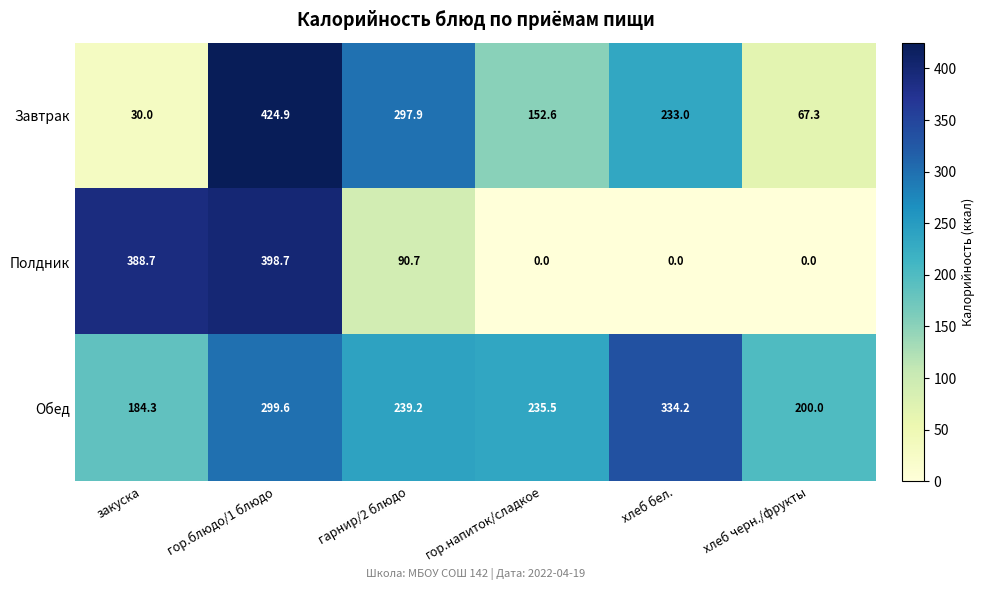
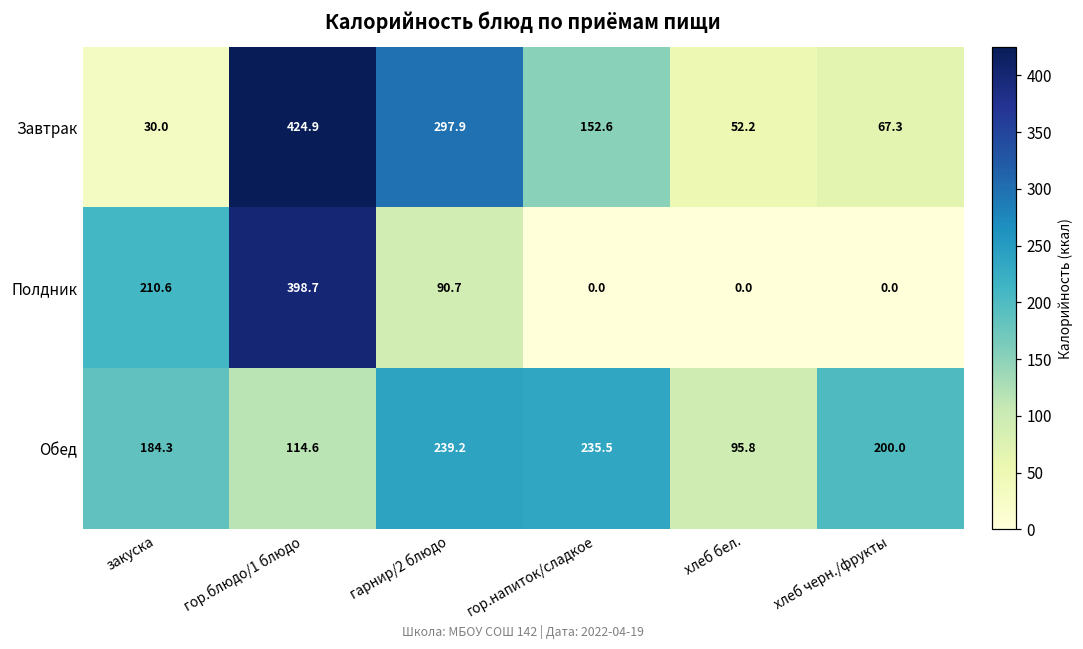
  {
    "Завтрак": {
      "закуска": 30.0,
      "гор.блюдо/1 блюдо": 424.9,
      "гарнир/2 блюдо": 297.9,
      "гор.напиток/сладкое": 152.6,
-     "хлеб бел.": 233.0,
+     "хлеб бел.": 52.2,
      "хлеб черн./фрукты": 67.3
    },
    "Полдник": {
-     "закуска": 388.7,
+     "закуска": 210.6,
      "гор.блюдо/1 блюдо": 398.7,
      "гарнир/2 блюдо": 90.7,
      "гор.напиток/сладкое": 0.0,
      "хлеб бел.": 0.0,
      "хлеб черн./фрукты": 0.0
    },
    "Обед": {
      "закуска": 184.3,
-     "гор.блюдо/1 блюдо": 299.6,
+     "гор.блюдо/1 блюдо": 114.6,
      "гарнир/2 блюдо": 239.2,
      "гор.напиток/сладкое": 235.5,
-     "хлеб бел.": 334.2,
+     "хлеб бел.": 95.8,
      "хлеб черн./фрукты": 200.0
    }
  }
